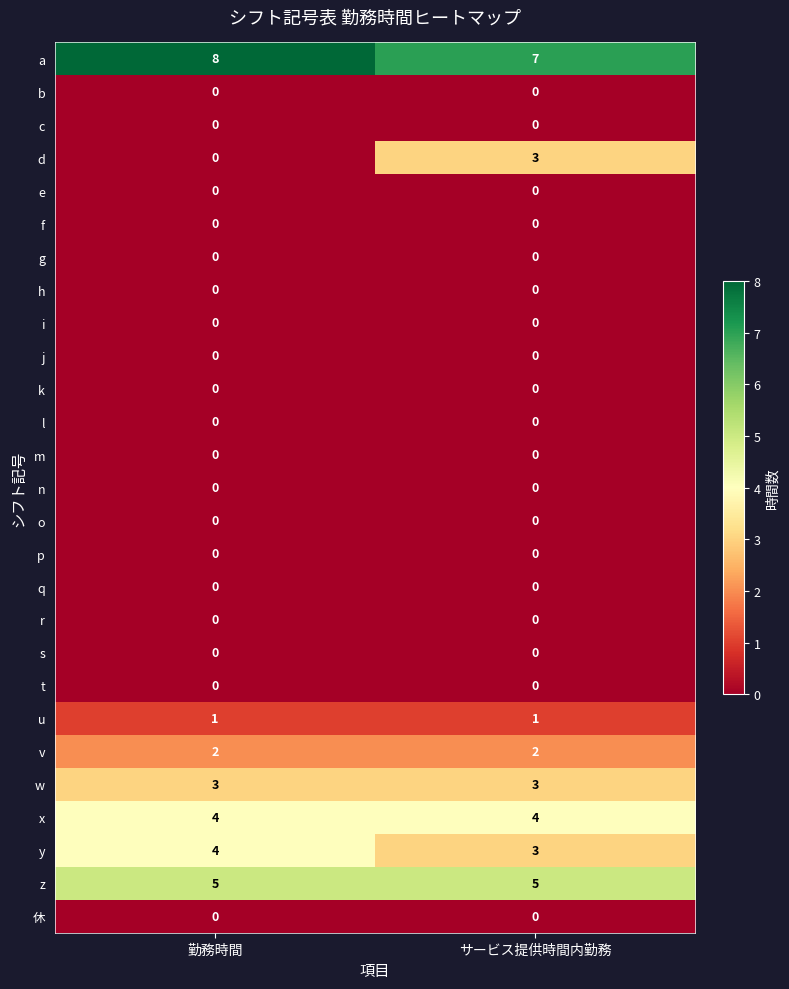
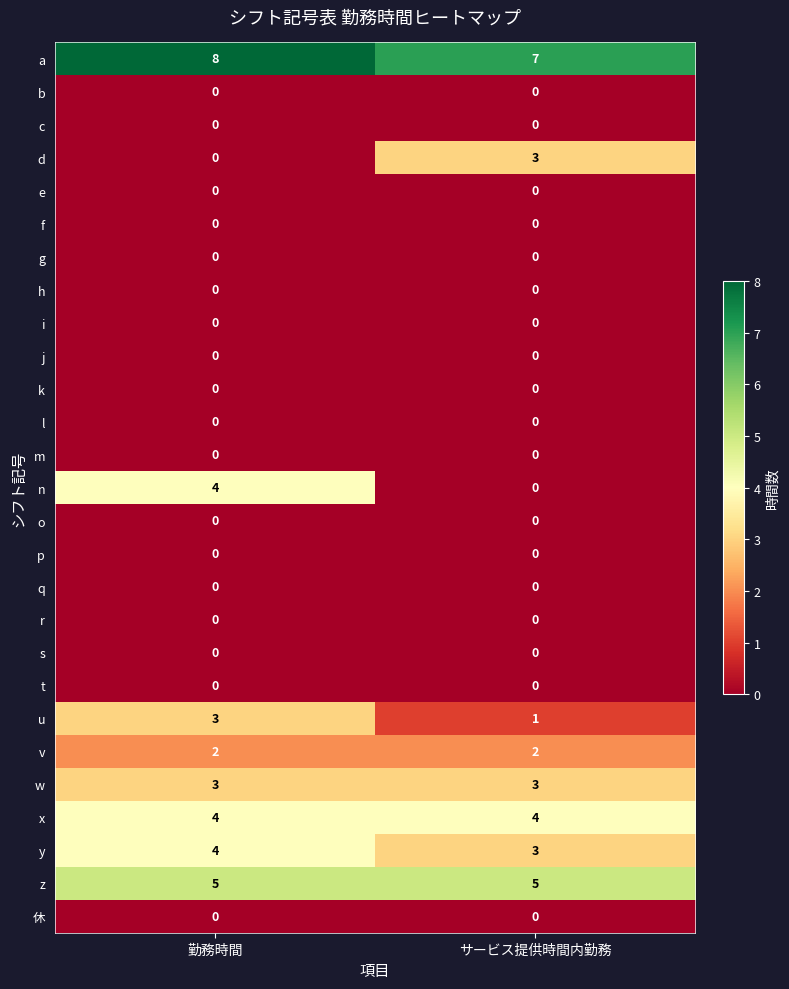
  {
    "a": {
      "勤務時間": 8,
      "サービス提供時間内勤務": 7
    },
    "b": {
      "勤務時間": 0,
      "サービス提供時間内勤務": 0
    },
    "c": {
      "勤務時間": 0,
      "サービス提供時間内勤務": 0
    },
    "d": {
      "勤務時間": 0,
      "サービス提供時間内勤務": 3
    },
    "e": {
      "勤務時間": 0,
      "サービス提供時間内勤務": 0
    },
    "f": {
      "勤務時間": 0,
      "サービス提供時間内勤務": 0
    },
    "g": {
      "勤務時間": 0,
      "サービス提供時間内勤務": 0
    },
    "h": {
      "勤務時間": 0,
      "サービス提供時間内勤務": 0
    },
    "i": {
      "勤務時間": 0,
      "サービス提供時間内勤務": 0
    },
    "j": {
      "勤務時間": 0,
      "サービス提供時間内勤務": 0
    },
    "k": {
      "勤務時間": 0,
      "サービス提供時間内勤務": 0
    },
    "l": {
      "勤務時間": 0,
      "サービス提供時間内勤務": 0
    },
    "m": {
      "勤務時間": 0,
      "サービス提供時間内勤務": 0
    },
    "n": {
-     "勤務時間": 0,
+     "勤務時間": 4,
      "サービス提供時間内勤務": 0
    },
    "o": {
      "勤務時間": 0,
      "サービス提供時間内勤務": 0
    },
    "p": {
      "勤務時間": 0,
      "サービス提供時間内勤務": 0
    },
    "q": {
      "勤務時間": 0,
      "サービス提供時間内勤務": 0
    },
    "r": {
      "勤務時間": 0,
      "サービス提供時間内勤務": 0
    },
    "s": {
      "勤務時間": 0,
      "サービス提供時間内勤務": 0
    },
    "t": {
      "勤務時間": 0,
      "サービス提供時間内勤務": 0
    },
    "u": {
-     "勤務時間": 1,
+     "勤務時間": 3,
      "サービス提供時間内勤務": 1
    },
    "v": {
      "勤務時間": 2,
      "サービス提供時間内勤務": 2
    },
    "w": {
      "勤務時間": 3,
      "サービス提供時間内勤務": 3
    },
    "x": {
      "勤務時間": 4,
      "サービス提供時間内勤務": 4
    },
    "y": {
      "勤務時間": 4,
      "サービス提供時間内勤務": 3
    },
    "z": {
      "勤務時間": 5,
      "サービス提供時間内勤務": 5
    },
    "休": {
      "勤務時間": 0,
      "サービス提供時間内勤務": 0
    }
  }
